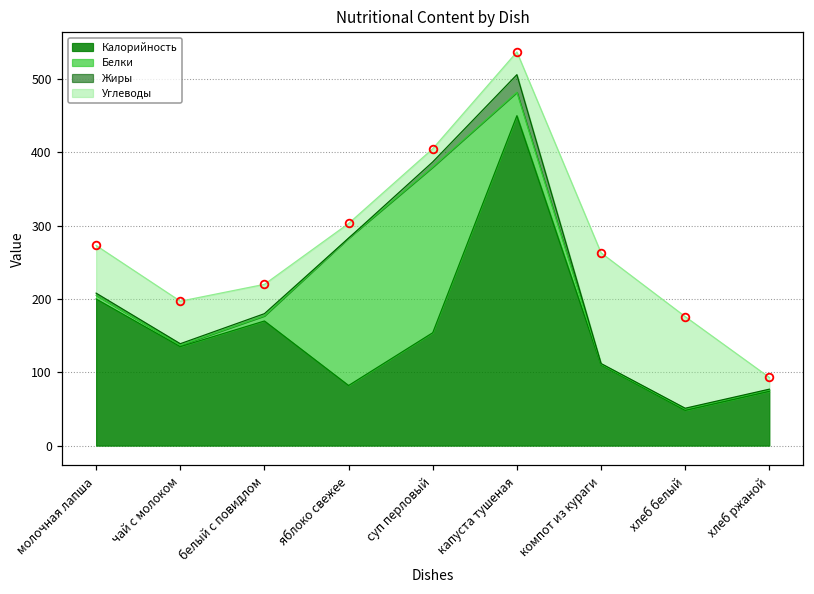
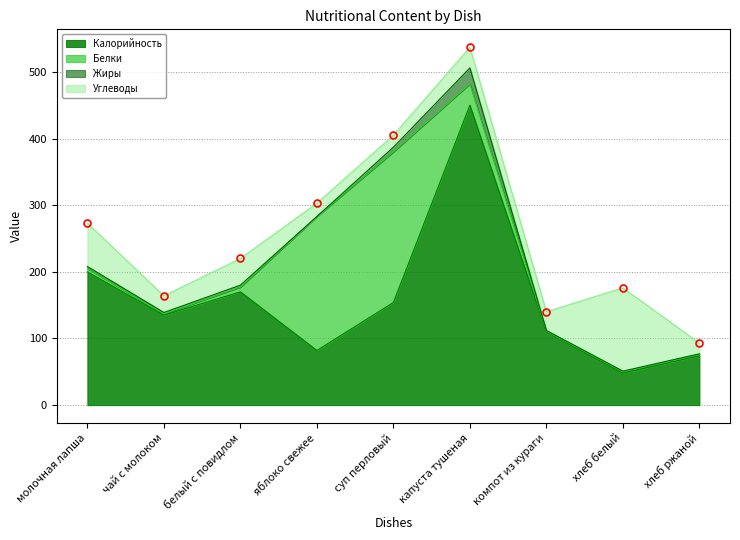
  {
    "Белки": {
      "суп перловый": 230,
      "капуста тушеная": 30
    },
    "Углеводы": {
      "молочная лапша": 70,
-     "чай с молоком": 60,
+     "чай с молоком": 30,
      "белый с повидлом": 40,
      "яблоко свежее": 20,
      "суп перловый": 20,
      "капуста тушеная": 30,
-     "компот из кураги": 150,
+     "компот из кураги": 30,
      "хлеб белый": 130,
      "хлеб ржаной": 20
    }
  }
